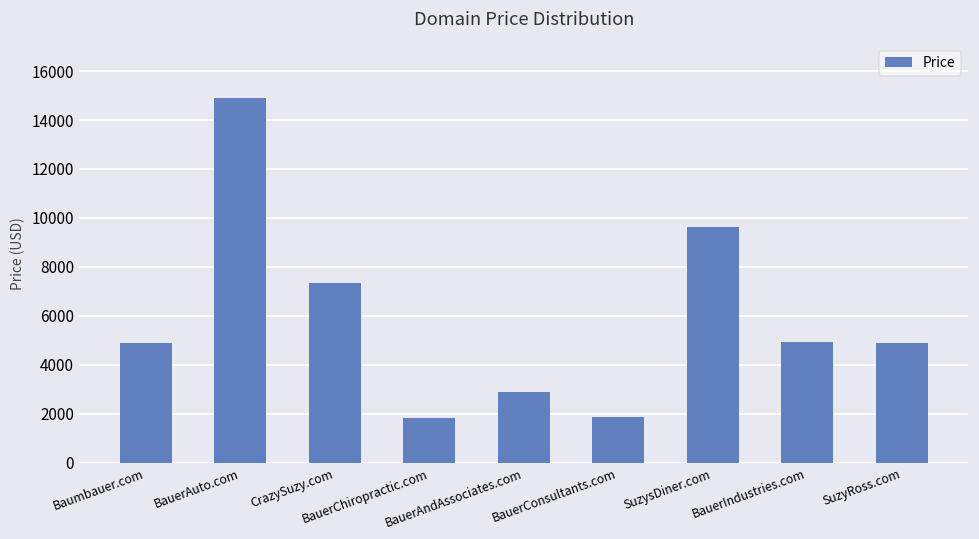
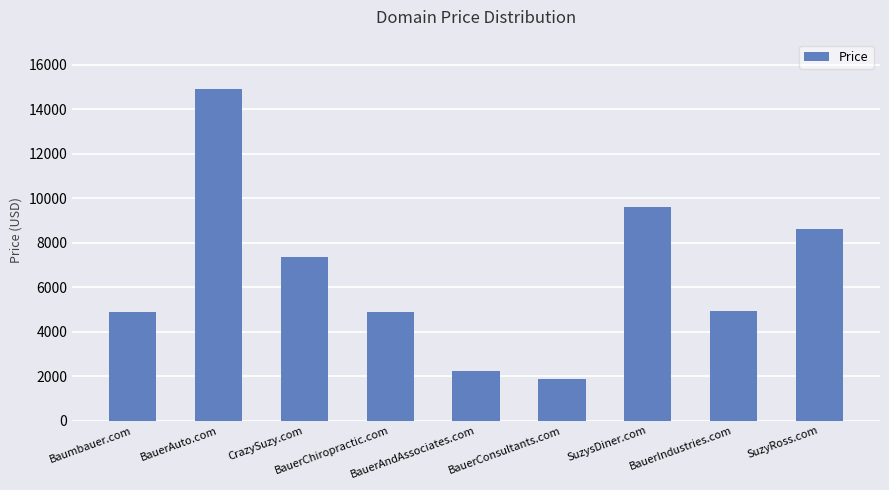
  {
    "Baumbauer.com": 4900,
    "BauerAuto.com": 14900,
    "CrazySuzy.com": 7400,
-   "BauerChiropractic.com": 1800,
-   "BauerAndAssociates.com": 2900,
+   "BauerChiropractic.com": 4900,
+   "BauerAndAssociates.com": 2200,
    "BauerConsultants.com": 1900,
    "SuzysDiner.com": 9600,
    "BauerIndustries.com": 4900,
-   "SuzyRoss.com": 4900
+   "SuzyRoss.com": 8600
  }
